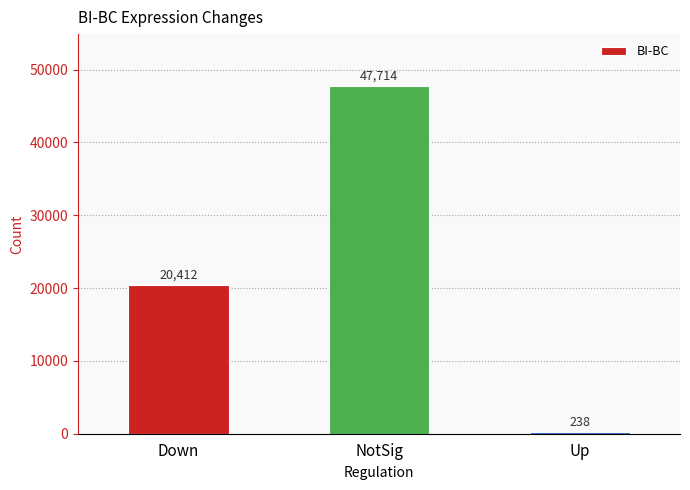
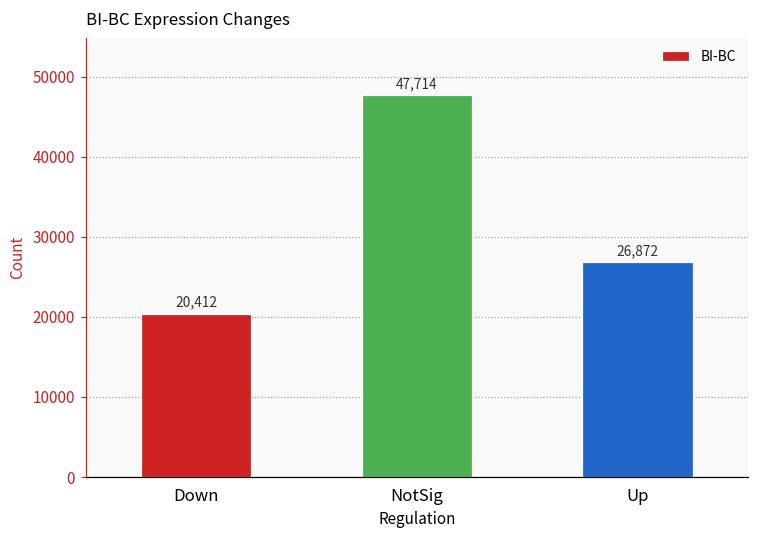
  {
    "Down": "20,412",
    "NotSig": "47,714",
-   "Up": "238"
+   "Up": "26,872"
  }
